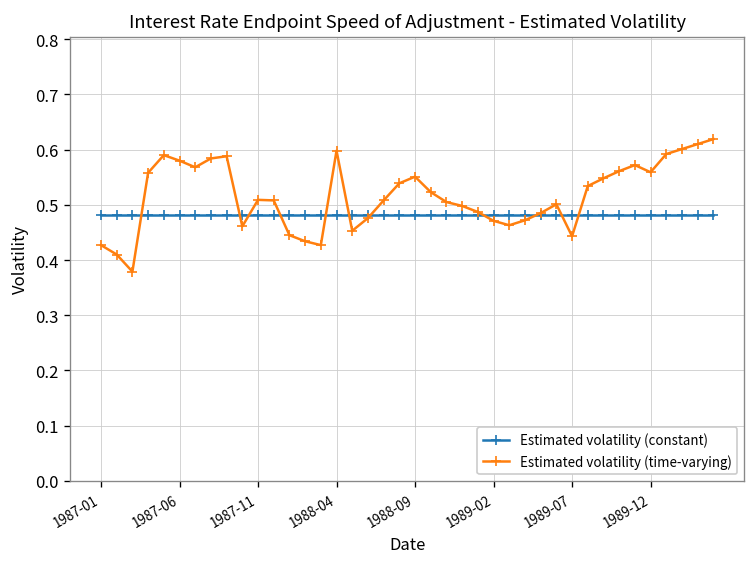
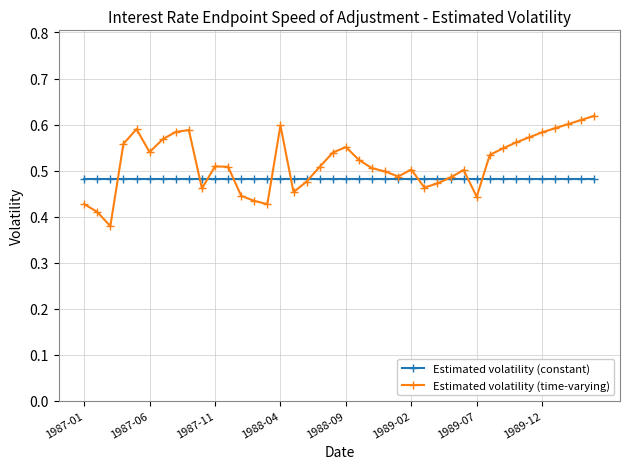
  {
    "Estimated volatility (constant)": {
      "1987-01": 0.48,
      "1987-06": 0.48,
      "1987-11": 0.48,
      "1988-04": 0.48,
      "1988-09": 0.48,
      "1989-02": 0.48,
      "1989-07": 0.48,
      "1989-12": 0.48
    },
    "Estimated volatility (time-varying)": {
      "1987-01": 0.43,
-     "1987-06": 0.58,
+     "1987-06": 0.54,
      "1987-11": 0.51,
      "1988-04": 0.60,
      "1988-09": 0.55,
-     "1989-02": 0.47,
+     "1989-02": 0.50,
      "1989-07": 0.44,
-     "1989-12": 0.56
+     "1989-12": 0.58
    }
  }
